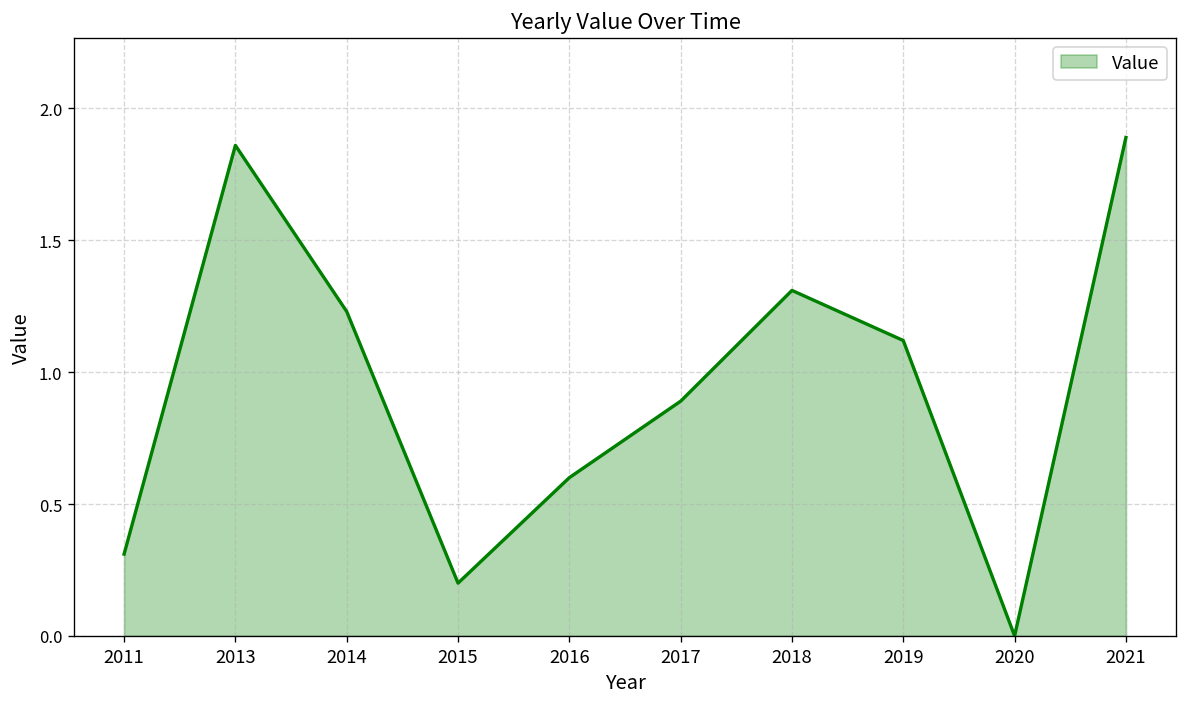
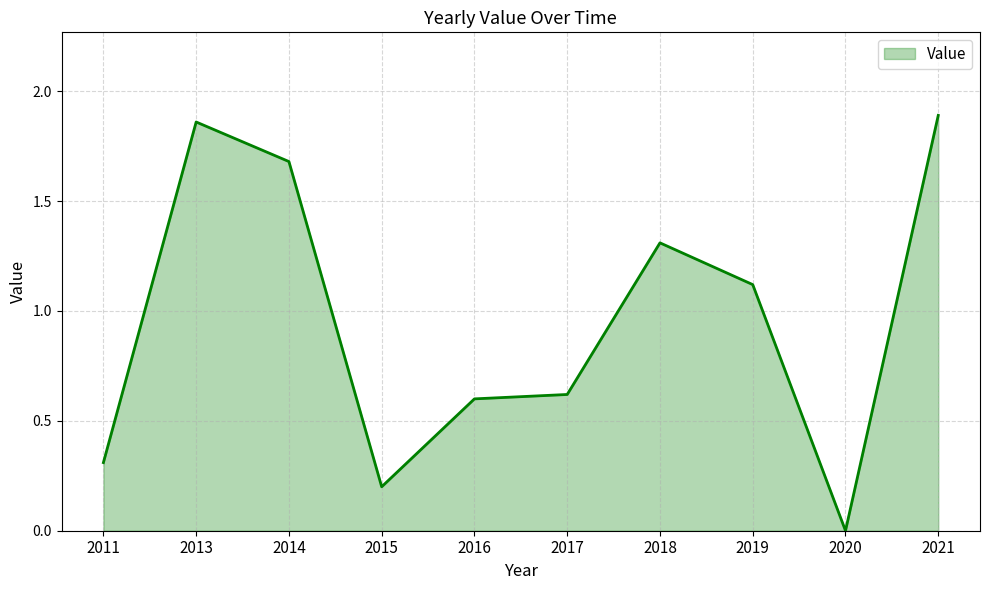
  {
    "2011": 0.31,
    "2013": 1.86,
-   "2014": 1.23,
+   "2014": 1.68,
    "2015": 0.20,
    "2016": 0.60,
-   "2017": 0.89,
+   "2017": 0.62,
    "2018": 1.31,
    "2019": 1.12,
    "2020": 0.00,
    "2021": 1.89
  }
